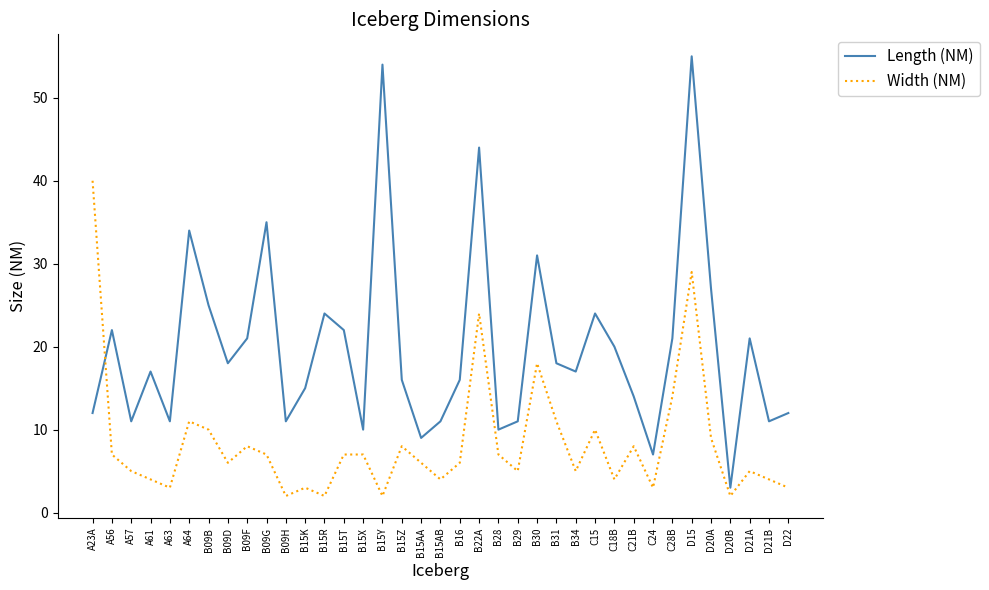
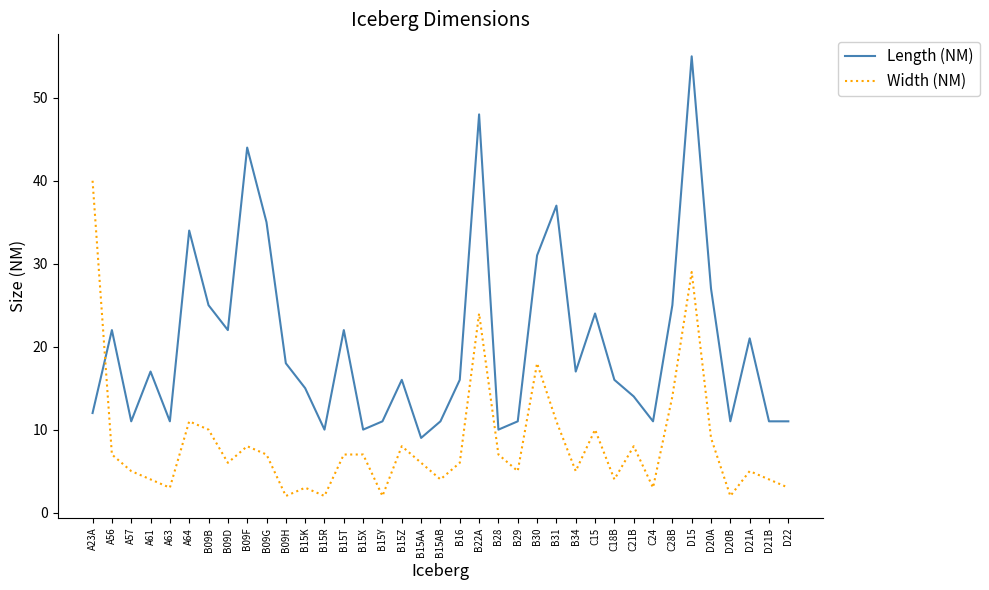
  {
    "Length (NM)": {
      "A23A": 12,
      "A56": 22,
      "A57": 11,
      "A61": 17,
      "A63": 11,
      "A64": 34,
      "B09B": 25,
-     "B09D": 18,
-     "B09F": 21,
+     "B09D": 22,
+     "B09F": 44,
      "B09G": 35,
-     "B09H": 11,
+     "B09H": 18,
      "B15K": 15,
-     "B15R": 24,
+     "B15R": 10,
      "B15T": 22,
      "B15X": 10,
-     "B15Y": 54,
+     "B15Y": 11,
      "B15Z": 16,
      "B15AA": 9,
      "B15AB": 11,
      "B16": 16,
-     "B22A": 44,
+     "B22A": 48,
      "B28": 10,
      "B29": 11,
      "B30": 31,
-     "B31": 18,
+     "B31": 37,
      "B34": 17,
      "C15": 24,
-     "C18B": 20,
+     "C18B": 16,
      "C21B": 14,
-     "C24": 7,
-     "C28B": 21,
+     "C24": 11,
+     "C28B": 25,
      "D15": 55,
      "D20A": 27,
-     "D20B": 3,
+     "D20B": 11,
      "D21A": 21,
      "D21B": 11,
-     "D22": 12
+     "D22": 11
    },
    "Width (NM)": {
      "A23A": 40,
      "A56": 7,
      "A57": 5,
      "A61": 4,
      "A63": 3,
      "A64": 11,
      "B09B": 10,
      "B09D": 6,
      "B09F": 8,
      "B09G": 7,
      "B09H": 2,
      "B15K": 3,
      "B15R": 2,
      "B15T": 7,
      "B15X": 7,
      "B15Y": 2,
      "B15Z": 8,
      "B15AA": 6,
      "B15AB": 4,
      "B16": 6,
      "B22A": 24,
      "B28": 7,
      "B29": 5,
      "B30": 18,
      "B31": 11,
      "B34": 5,
      "C15": 10,
      "C18B": 4,
      "C21B": 8,
      "C24": 3,
      "C28B": 14,
      "D15": 29,
      "D20A": 9,
      "D20B": 2,
      "D21A": 5,
      "D21B": 4,
      "D22": 3
    }
  }
